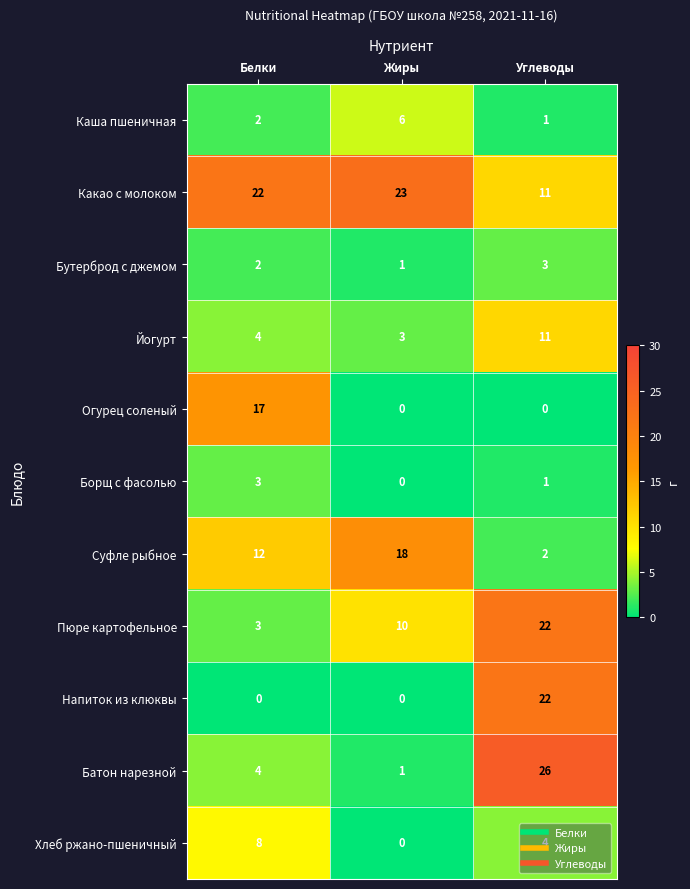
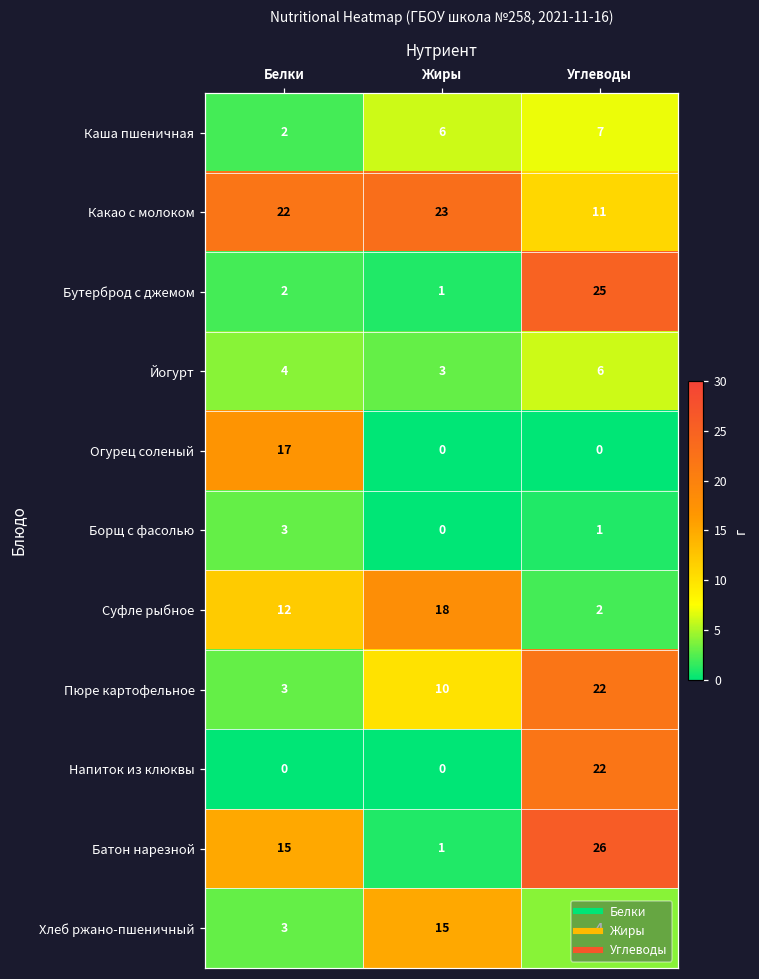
  {
    "Каша пшеничная": {
      "Белки": 2,
      "Жиры": 6,
-     "Углеводы": 1
+     "Углеводы": 7
    },
    "Какао с молоком": {
      "Белки": 22,
      "Жиры": 23,
      "Углеводы": 11
    },
    "Бутерброд с джемом": {
      "Белки": 2,
      "Жиры": 1,
-     "Углеводы": 3
+     "Углеводы": 25
    },
    "Йогурт": {
      "Белки": 4,
      "Жиры": 3,
-     "Углеводы": 11
+     "Углеводы": 6
    },
    "Огурец соленый": {
      "Белки": 17,
      "Жиры": 0,
      "Углеводы": 0
    },
    "Борщ с фасолью": {
      "Белки": 3,
      "Жиры": 0,
      "Углеводы": 1
    },
    "Суфле рыбное": {
      "Белки": 12,
      "Жиры": 18,
      "Углеводы": 2
    },
    "Пюре картофельное": {
      "Белки": 3,
      "Жиры": 10,
      "Углеводы": 22
    },
    "Напиток из клюквы": {
      "Белки": 0,
      "Жиры": 0,
      "Углеводы": 22
    },
    "Батон нарезной": {
-     "Белки": 4,
+     "Белки": 15,
      "Жиры": 1,
      "Углеводы": 26
    },
    "Хлеб ржано-пшеничный": {
-     "Белки": 8,
-     "Жиры": 0
+     "Белки": 3,
+     "Жиры": 15
    }
  }
